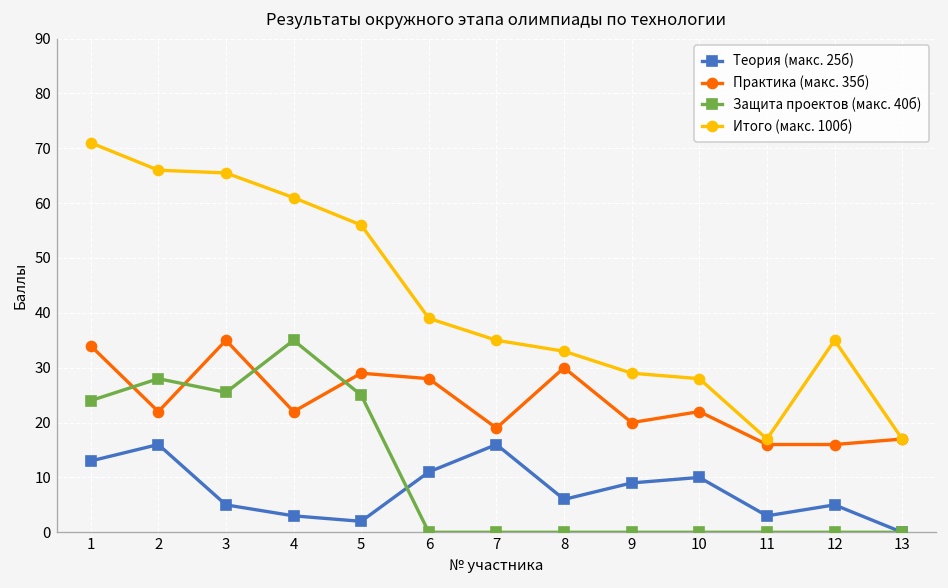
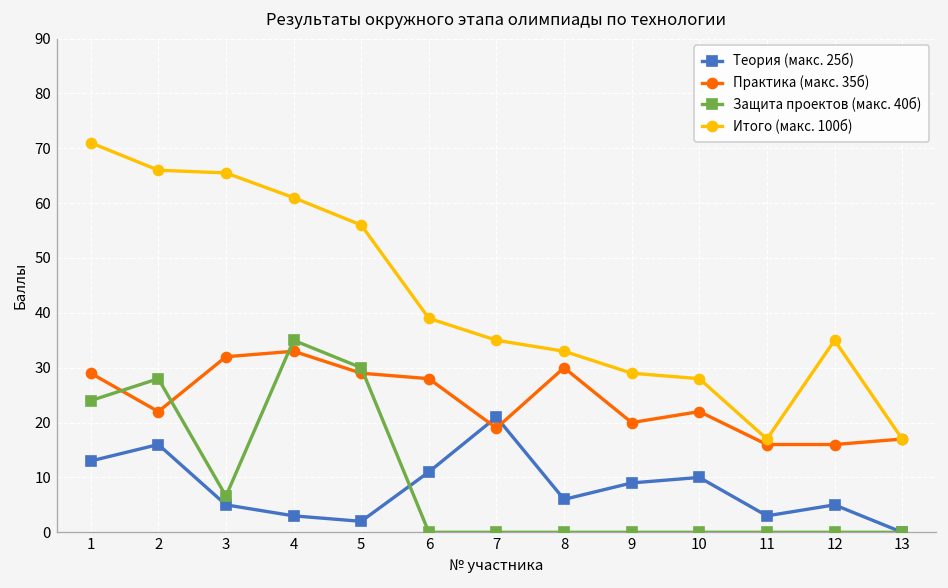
  {
    "Теория (макс. 25б)": {
      "1": 13,
      "2": 16,
      "3": 5,
      "4": 3,
      "5": 2,
      "6": 11,
-     "7": 16,
+     "7": 21,
      "8": 6,
      "9": 9,
      "10": 10,
      "11": 3,
      "12": 5
    },
    "Практика (макс. 35б)": {
-     "1": 34,
+     "1": 29,
      "2": 22,
-     "3": 35,
-     "4": 22,
+     "3": 32,
+     "4": 33,
      "5": 29,
      "6": 28,
      "7": 19,
      "8": 30,
      "9": 20,
      "10": 22,
      "11": 16,
      "12": 16
    },
    "Защита проектов (макс. 40б)": {
      "1": 24,
      "2": 28,
-     "3": 26,
+     "3": 7,
      "4": 35,
-     "5": 25,
+     "5": 30,
      "6": 0,
      "7": 0,
      "8": 0,
      "9": 0,
      "10": 0,
      "11": 0,
      "12": 0
    },
    "Итого (макс. 100б)": {
      "1": 71,
      "2": 66,
      "3": 66,
      "4": 61,
      "5": 56,
      "6": 39,
      "7": 35,
      "8": 33,
      "9": 29,
      "10": 28,
      "11": 17,
      "12": 35
    }
  }
